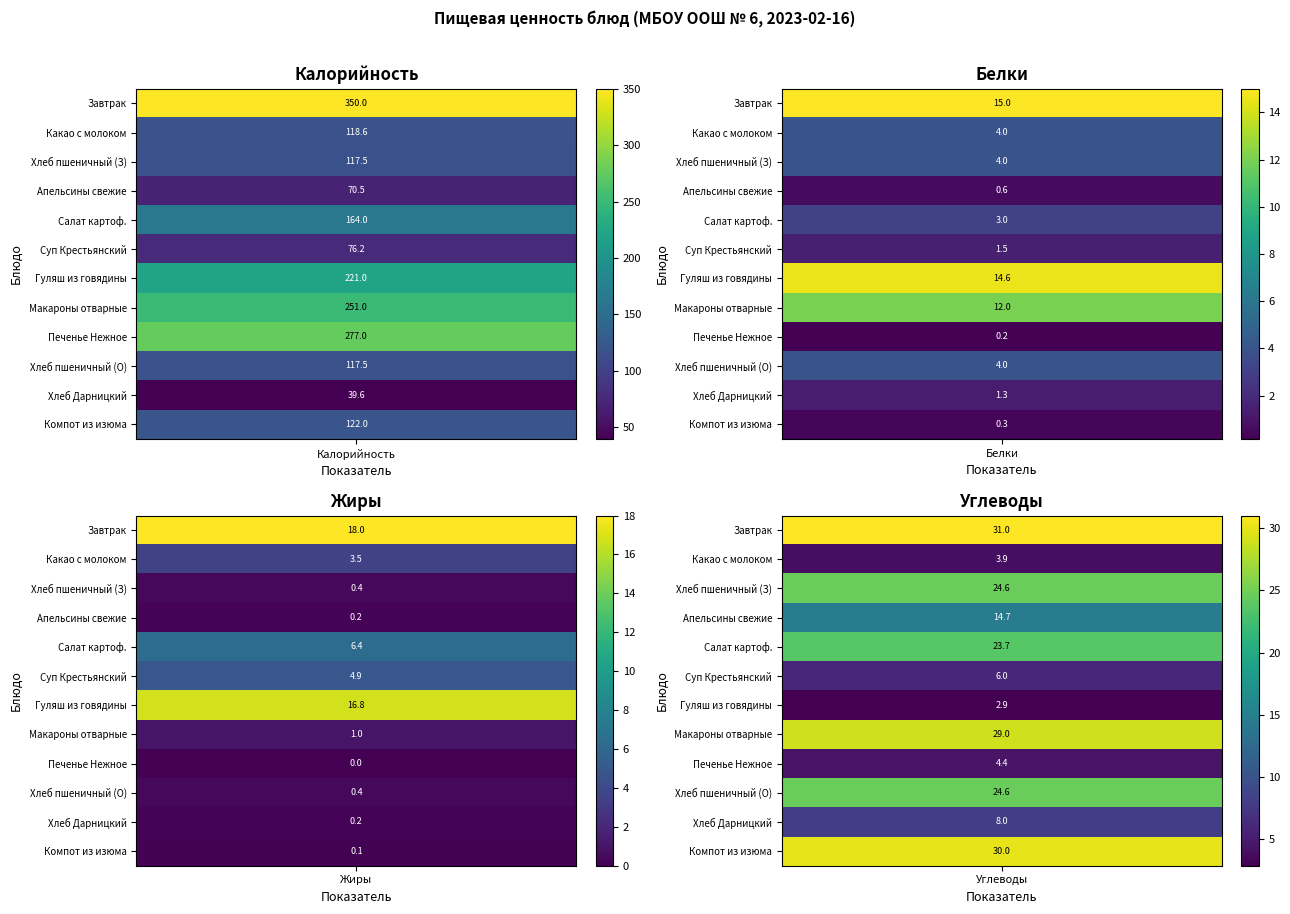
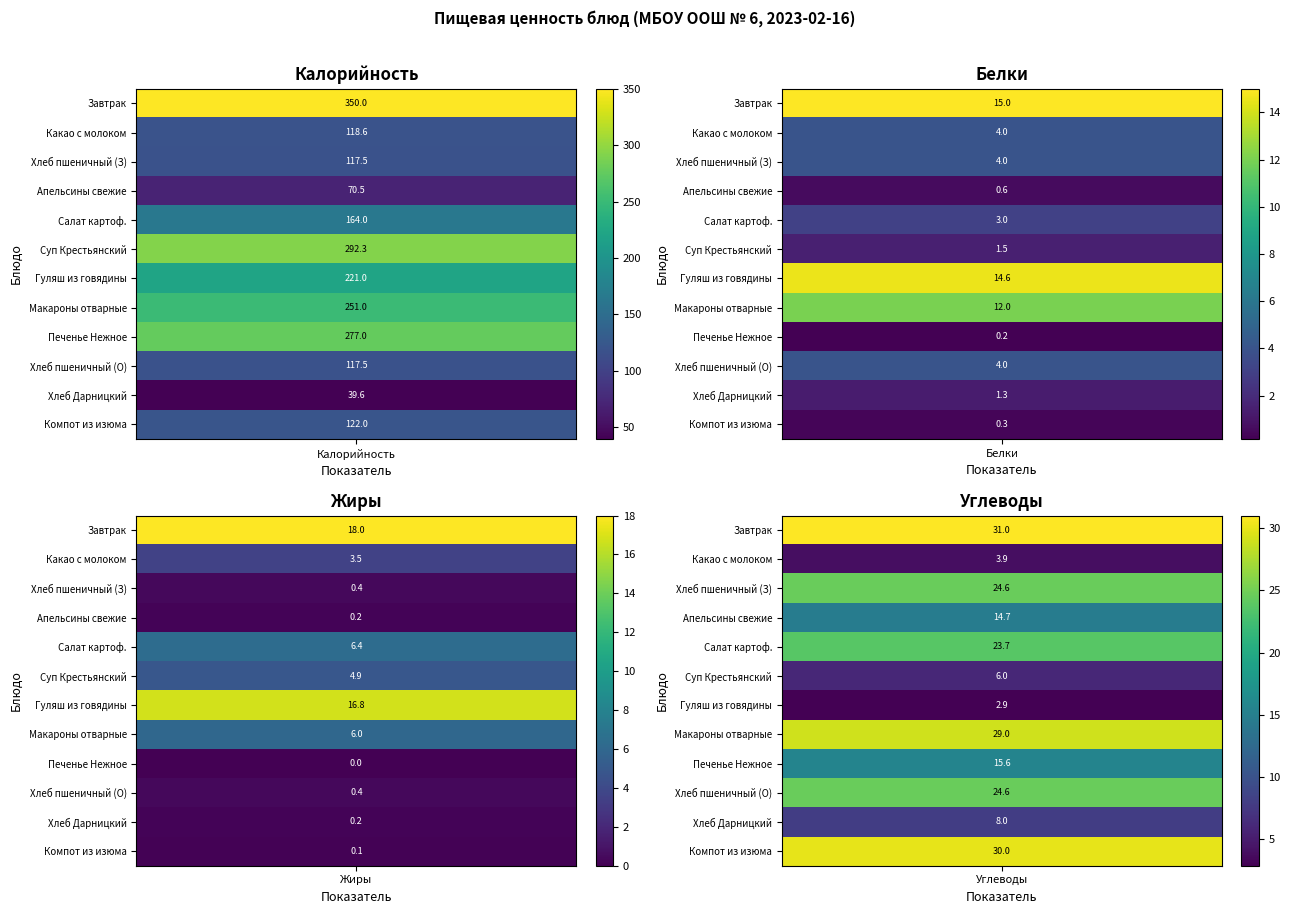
  {
    "Калорийность": {
      "Завтрак": {
        "Калорийность": 350.0
      },
      "Какао с молоком": {
        "Калорийность": 118.6
      },
      "Хлеб пшеничный (З)": {
        "Калорийность": 117.5
      },
      "Апельсины свежие": {
        "Калорийность": 70.5
      },
      "Салат картоф.": {
        "Калорийность": 164.0
      },
      "Суп Крестьянский": {
-       "Калорийность": 76.2
+       "Калорийность": 292.3
      },
      "Гуляш из говядины": {
        "Калорийность": 221.0
      },
      "Макароны отварные": {
        "Калорийность": 251.0
      },
      "Печенье Нежное": {
        "Калорийность": 277.0
      },
      "Хлеб пшеничный (О)": {
        "Калорийность": 117.5
      },
      "Хлеб Дарницкий": {
        "Калорийность": 39.6
      },
      "Компот из изюма": {
        "Калорийность": 122.0
      }
    },
    "Белки": {
      "Завтрак": {
        "Белки": 15.0
      },
      "Какао с молоком": {
        "Белки": 4.0
      },
      "Хлеб пшеничный (З)": {
        "Белки": 4.0
      },
      "Апельсины свежие": {
        "Белки": 0.6
      },
      "Салат картоф.": {
        "Белки": 3.0
      },
      "Суп Крестьянский": {
        "Белки": 1.5
      },
      "Гуляш из говядины": {
        "Белки": 14.6
      },
      "Макароны отварные": {
        "Белки": 12.0
      },
      "Печенье Нежное": {
        "Белки": 0.2
      },
      "Хлеб пшеничный (О)": {
        "Белки": 4.0
      },
      "Хлеб Дарницкий": {
        "Белки": 1.3
      },
      "Компот из изюма": {
        "Белки": 0.3
      }
    },
    "Жиры": {
      "Завтрак": {
        "Жиры": 18.0
      },
      "Какао с молоком": {
        "Жиры": 3.5
      },
      "Хлеб пшеничный (З)": {
        "Жиры": 0.4
      },
      "Апельсины свежие": {
        "Жиры": 0.2
      },
      "Салат картоф.": {
        "Жиры": 6.4
      },
      "Суп Крестьянский": {
        "Жиры": 4.9
      },
      "Гуляш из говядины": {
        "Жиры": 16.8
      },
      "Макароны отварные": {
-       "Жиры": 1.0
+       "Жиры": 6.0
      },
      "Печенье Нежное": {
        "Жиры": 0.0
      },
      "Хлеб пшеничный (О)": {
        "Жиры": 0.4
      },
      "Хлеб Дарницкий": {
        "Жиры": 0.2
      },
      "Компот из изюма": {
        "Жиры": 0.1
      }
    },
    "Углеводы": {
      "Завтрак": {
        "Углеводы": 31.0
      },
      "Какао с молоком": {
        "Углеводы": 3.9
      },
      "Хлеб пшеничный (З)": {
        "Углеводы": 24.6
      },
      "Апельсины свежие": {
        "Углеводы": 14.7
      },
      "Салат картоф.": {
        "Углеводы": 23.7
      },
      "Суп Крестьянский": {
        "Углеводы": 6.0
      },
      "Гуляш из говядины": {
        "Углеводы": 2.9
      },
      "Макароны отварные": {
        "Углеводы": 29.0
      },
      "Печенье Нежное": {
-       "Углеводы": 4.4
+       "Углеводы": 15.6
      },
      "Хлеб пшеничный (О)": {
        "Углеводы": 24.6
      },
      "Хлеб Дарницкий": {
        "Углеводы": 8.0
      },
      "Компот из изюма": {
        "Углеводы": 30.0
      }
    }
  }
